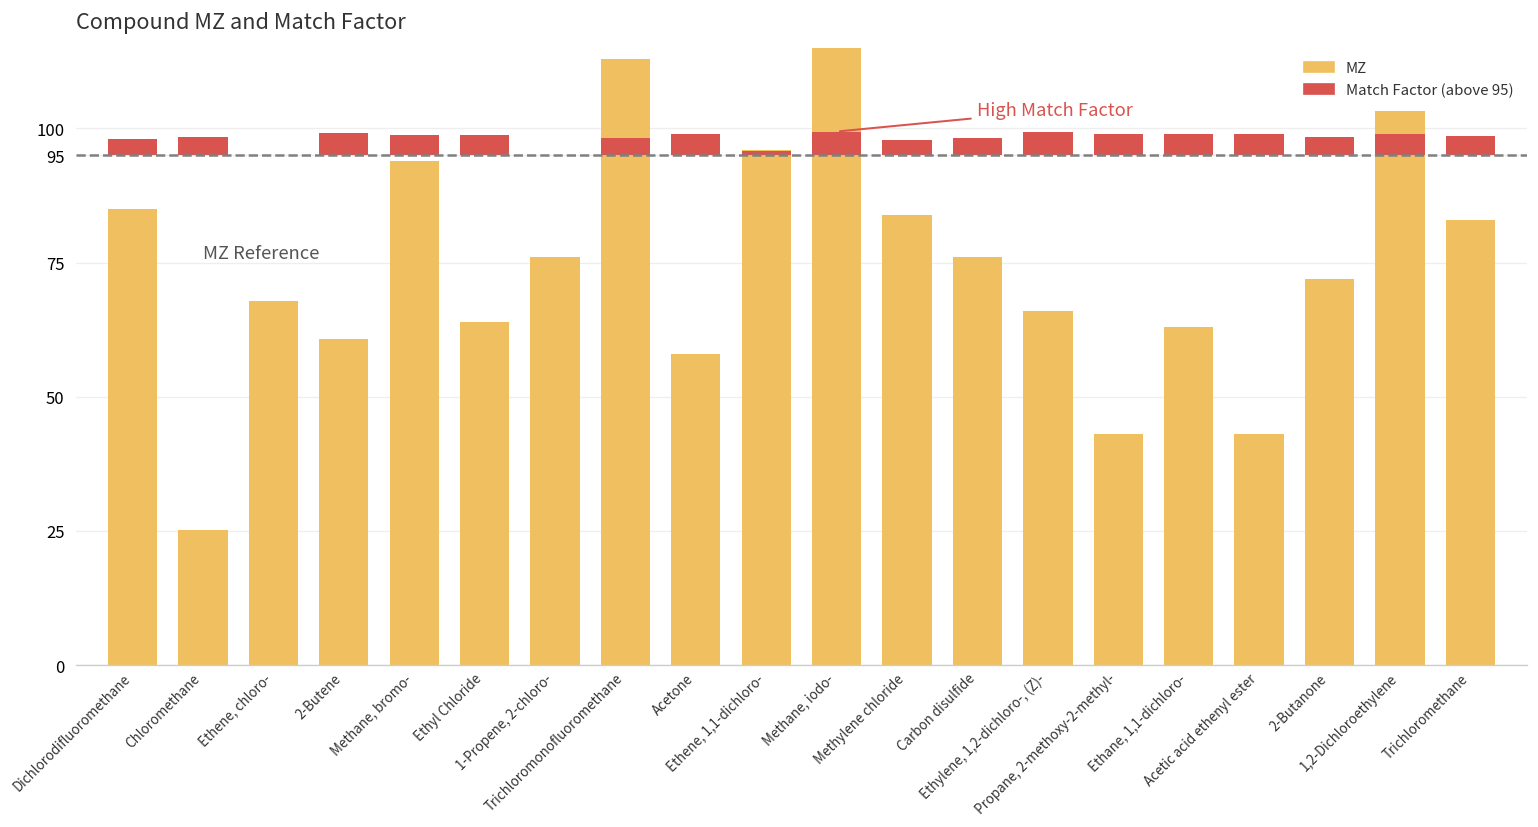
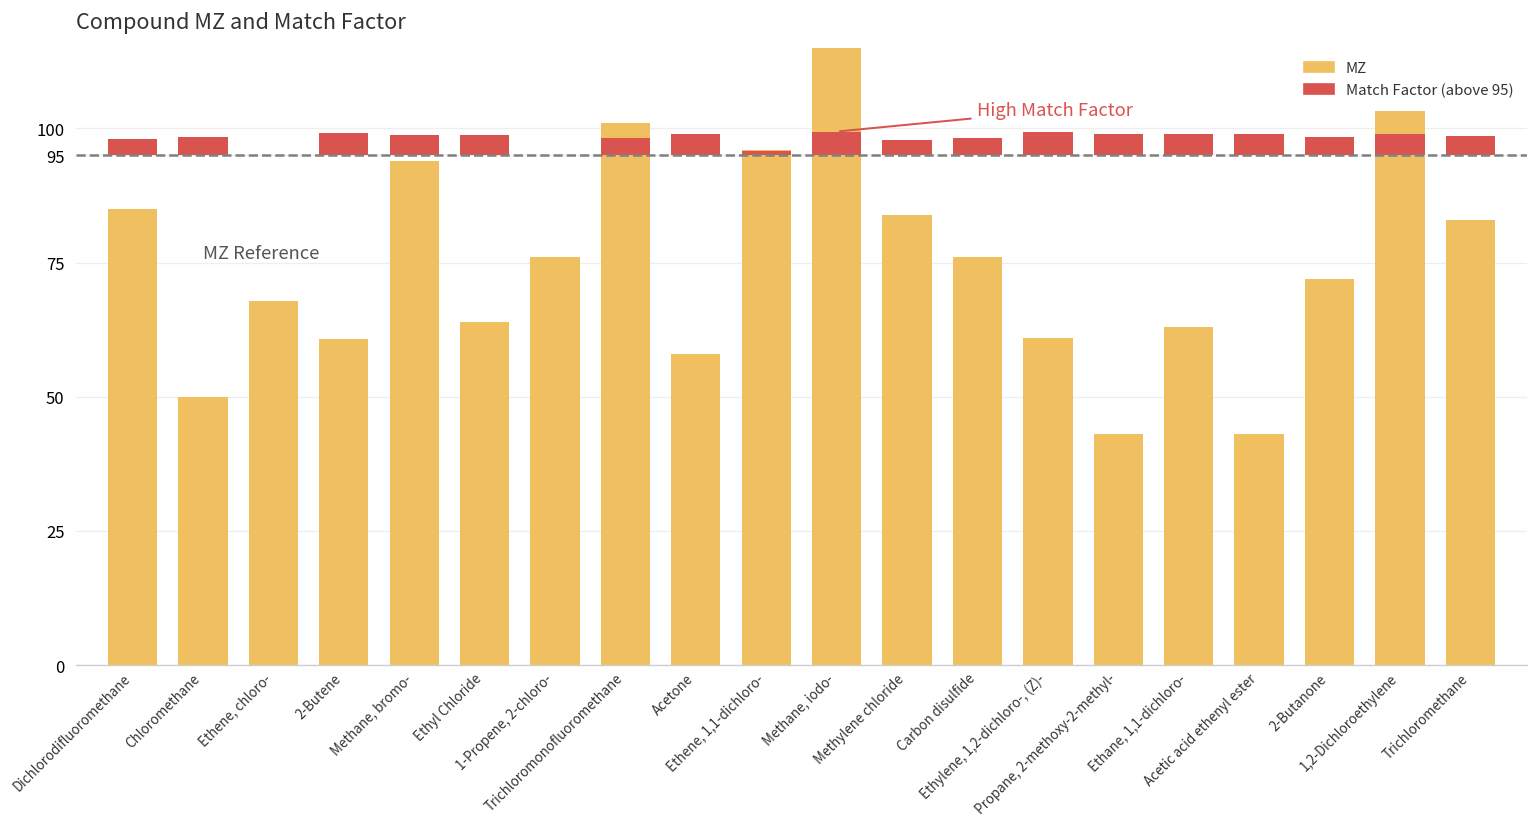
  {
    "MZ": {
      "Dichlorodifluoromethane": 85,
-     "Chloromethane": 25,
+     "Chloromethane": 50,
      "Ethene, chloro-": 68,
      "2-Butene": 61,
      "Methane, bromo-": 94,
      "Ethyl Chloride": 64,
      "1-Propene, 2-chloro-": 76,
-     "Trichloromonofluoromethane": 113,
+     "Trichloromonofluoromethane": 101,
      "Acetone": 58,
      "Ethene, 1,1-dichloro-": 96,
      "Methylene chloride": 84,
      "Carbon disulfide": 76,
-     "Ethylene, 1,2-dichloro-, (Z)-": 66,
+     "Ethylene, 1,2-dichloro-, (Z)-": 61,
      "Propane, 2-methoxy-2-methyl-": 43,
      "Ethane, 1,1-dichloro-": 63,
      "Acetic acid ethenyl ester": 43,
      "2-Butanone": 72,
      "1,2-Dichloroethylene": 103,
      "Trichloromethane": 83
    }
  }
